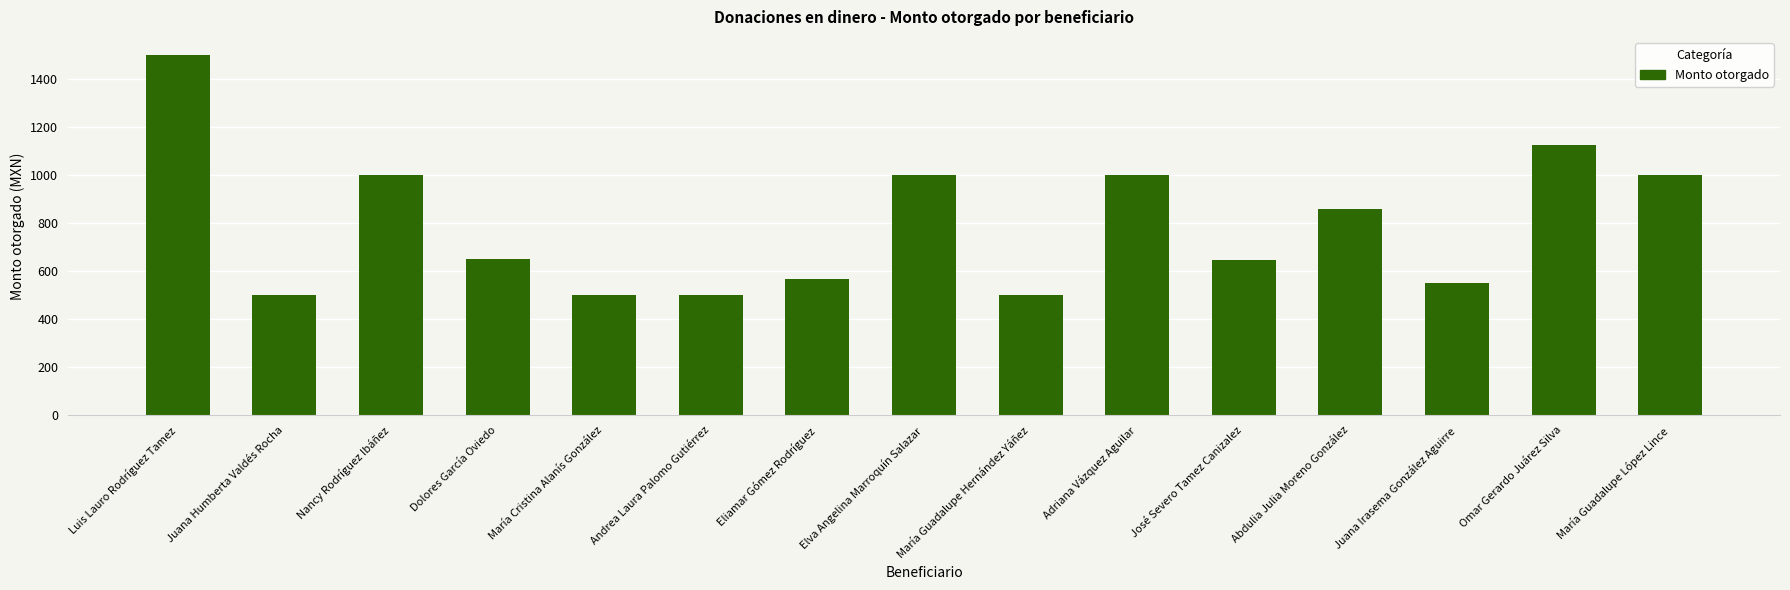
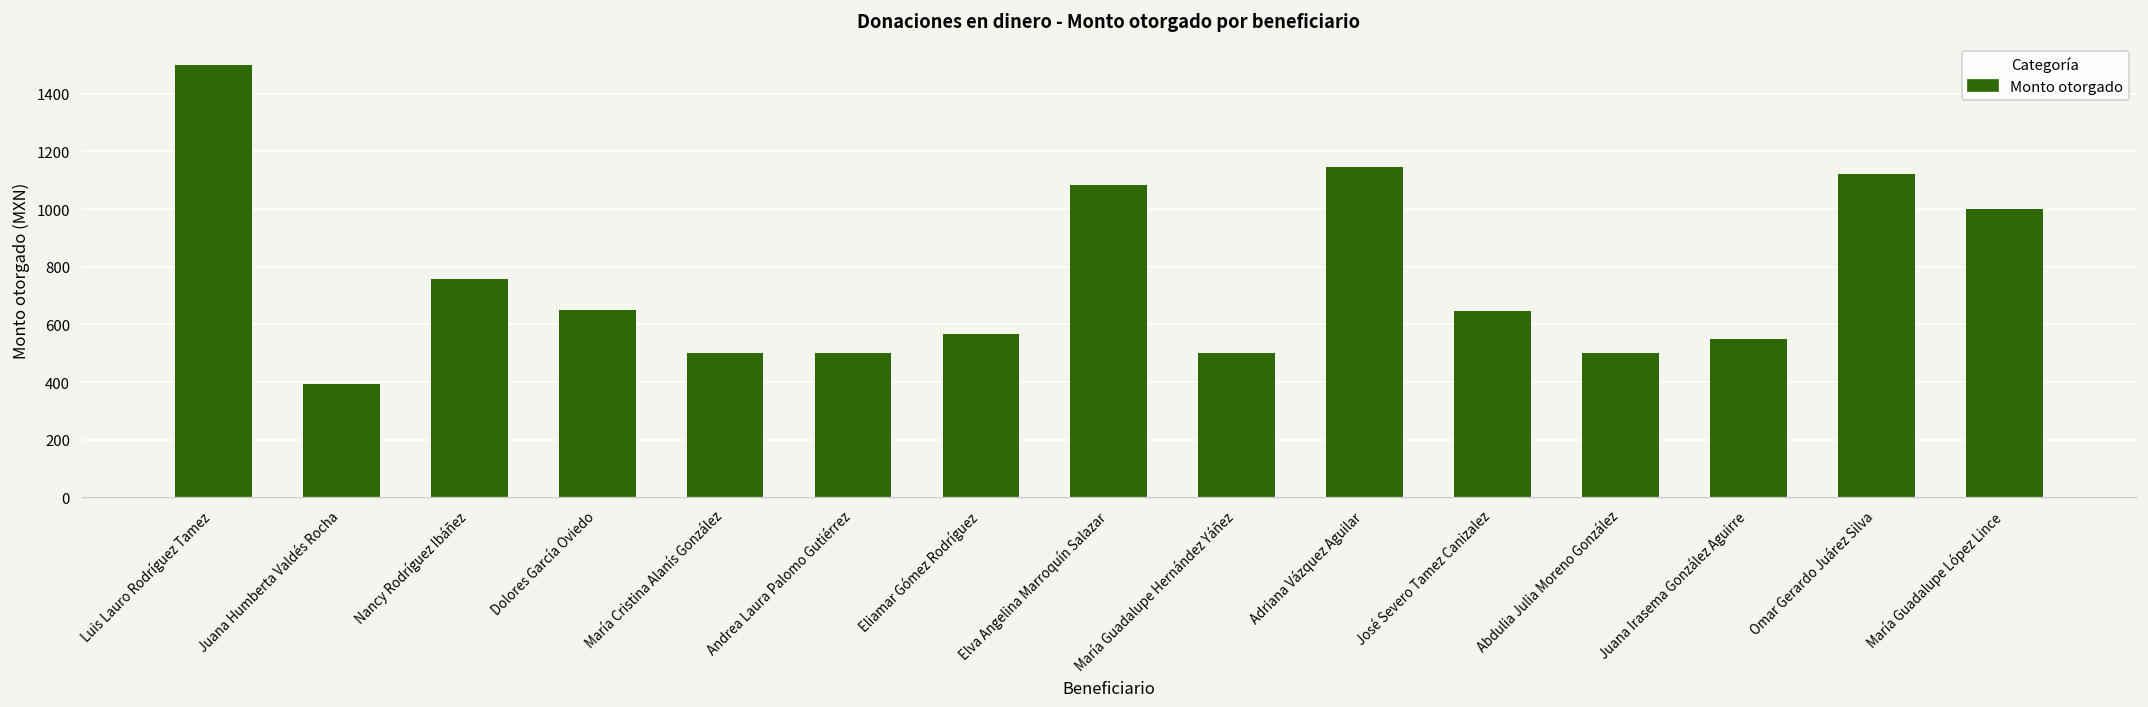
  {
    "Luis Lauro Rodríguez Tamez": 1500,
-   "Juana Humberta Valdés Rocha": 500,
-   "Nancy Rodríguez Ibáñez": 1000,
+   "Juana Humberta Valdés Rocha": 390,
+   "Nancy Rodríguez Ibáñez": 760,
    "Dolores García Oviedo": 650,
    "María Cristina Alanís González": 500,
    "Andrea Laura Palomo Gutiérrez": 500,
    "Eliamar Gómez Rodríguez": 570,
-   "Elva Angelina Marroquín Salazar": 1000,
+   "Elva Angelina Marroquín Salazar": 1090,
    "María Guadalupe Hernández Yáñez": 500,
-   "Adriana Vázquez Aguilar": 1000,
+   "Adriana Vázquez Aguilar": 1150,
    "José Severo Tamez Canizalez": 650,
-   "Abdulia Julia Moreno González": 860,
+   "Abdulia Julia Moreno González": 500,
    "Juana Irasema González Aguirre": 550,
    "Omar Gerardo Juárez Silva": 1120,
    "María Guadalupe López Lince": 1000
  }
